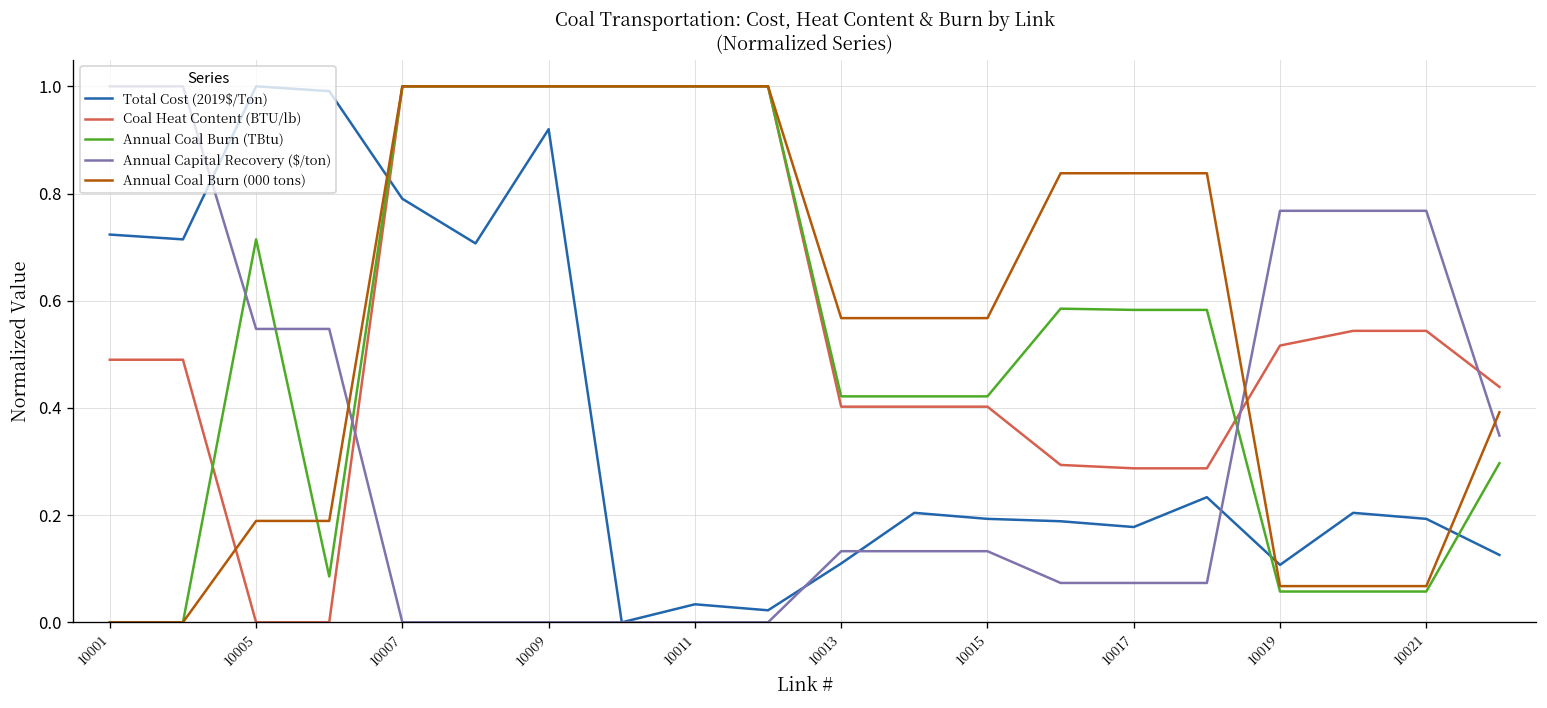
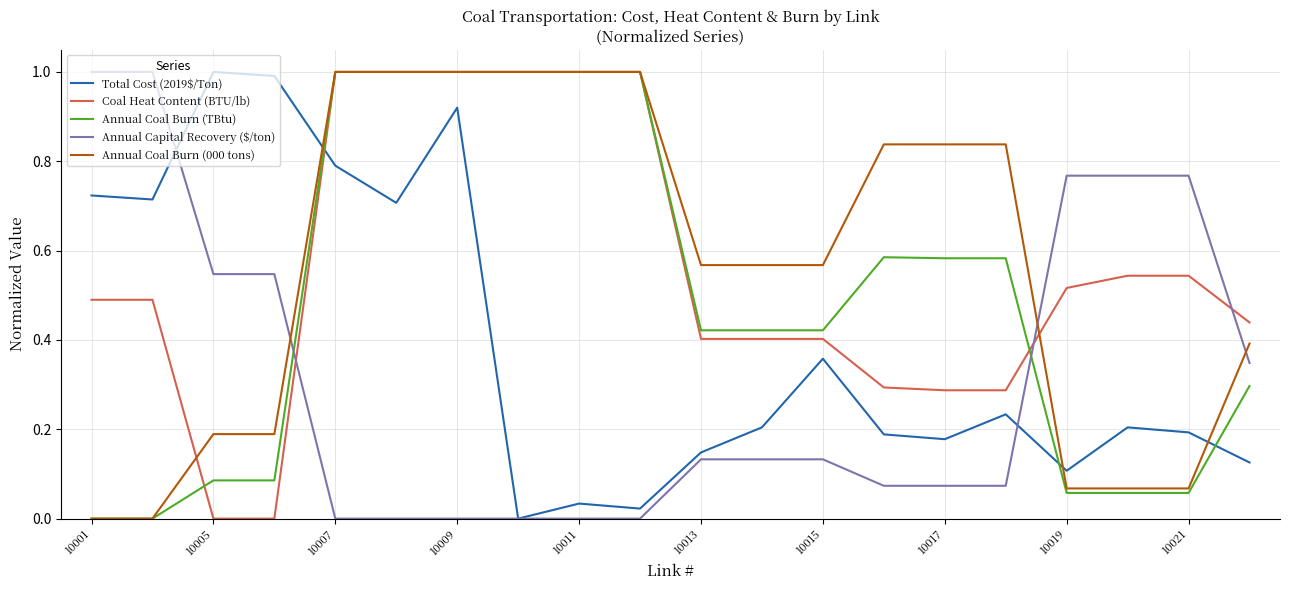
  {
    "Total Cost (2019$/Ton)": {
      "10001": 0.72,
      "10007": 0.79,
      "10009": 0.92,
      "10011": 0.03,
-     "10013": 0.11,
-     "10015": 0.19,
+     "10013": 0.15,
+     "10015": 0.36,
      "10017": 0.18,
      "10019": 0.11,
      "10021": 0.19
    },
    "Coal Heat Content (BTU/lb)": {
      "10001": 0.49,
      "10005": 0.00,
      "10013": 0.40,
      "10015": 0.40,
      "10017": 0.29,
      "10019": 0.52,
      "10021": 0.54
    },
    "Annual Coal Burn (TBtu)": {
-     "10005": 0.71,
+     "10005": 0.09,
      "10013": 0.42,
      "10015": 0.42,
      "10017": 0.58,
      "10019": 0.06,
      "10021": 0.06
    },
    "Annual Capital Recovery ($/ton)": {
      "10005": 0.55,
      "10007": 0.00,
      "10009": 0.00,
      "10011": 0.00,
      "10013": 0.13,
      "10015": 0.13,
      "10017": 0.07,
      "10019": 0.77,
      "10021": 0.77
    },
    "Annual Coal Burn (000 tons)": {
      "10005": 0.19,
      "10013": 0.57,
      "10015": 0.57,
      "10017": 0.84,
      "10019": 0.07,
      "10021": 0.07
    }
  }
